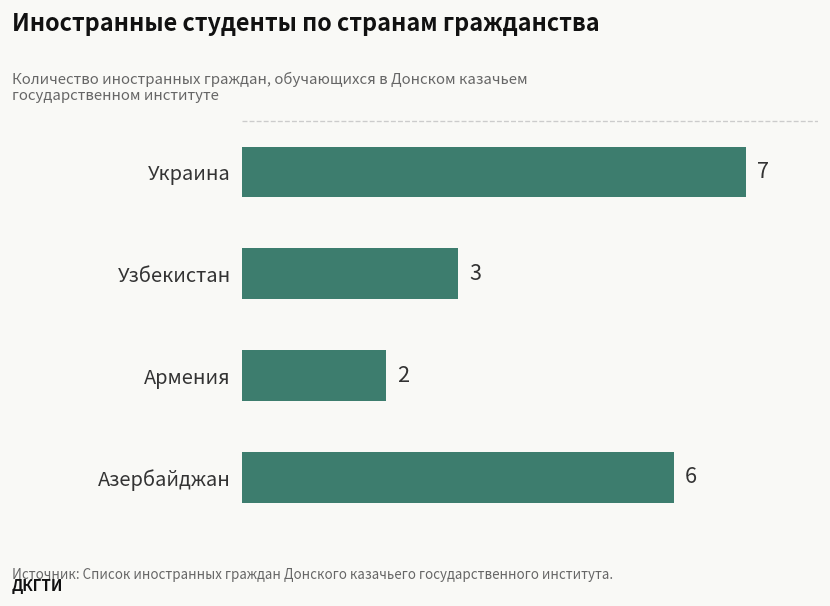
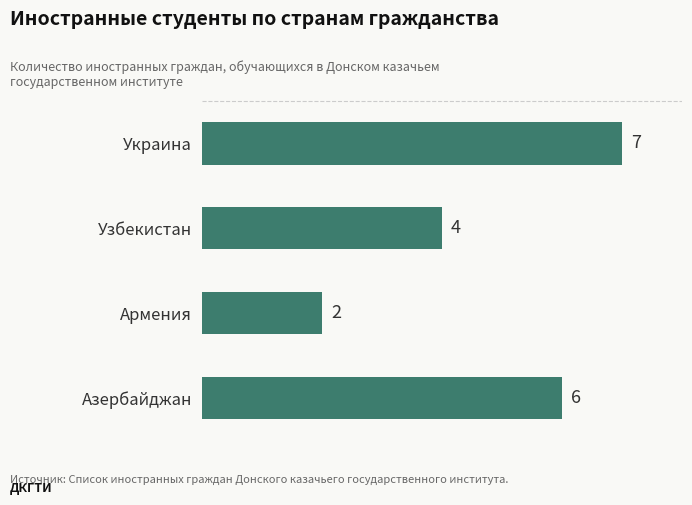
  {
    "Украина": 7,
-   "Узбекистан": 3,
+   "Узбекистан": 4,
    "Армения": 2,
    "Азербайджан": 6
  }
